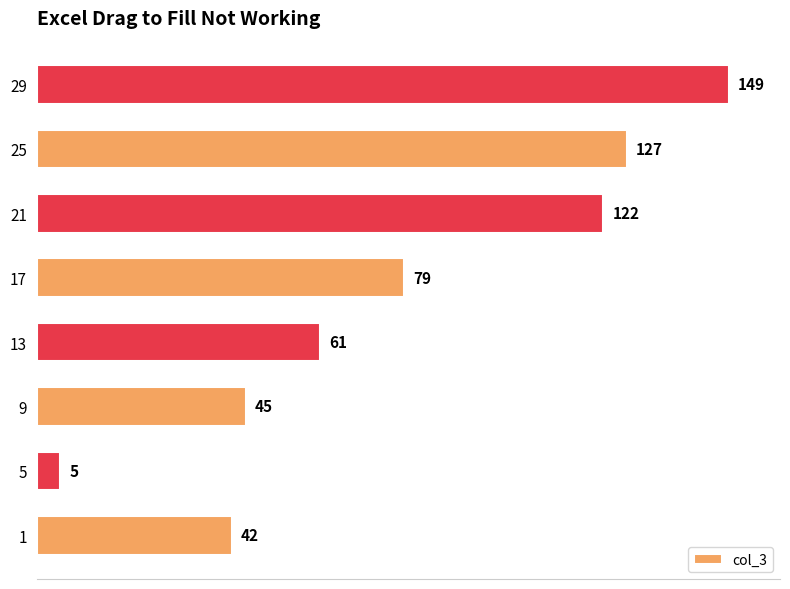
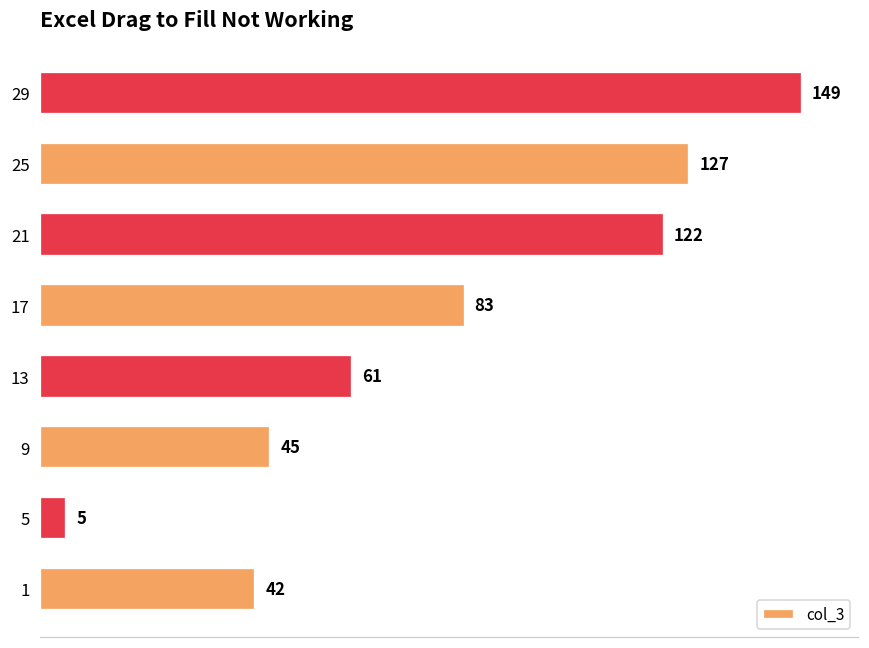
  {
    "29": 149,
    "25": 127,
    "21": 122,
-   "17": 79,
+   "17": 83,
    "13": 61,
    "9": 45,
    "5": 5,
    "1": 42
  }
